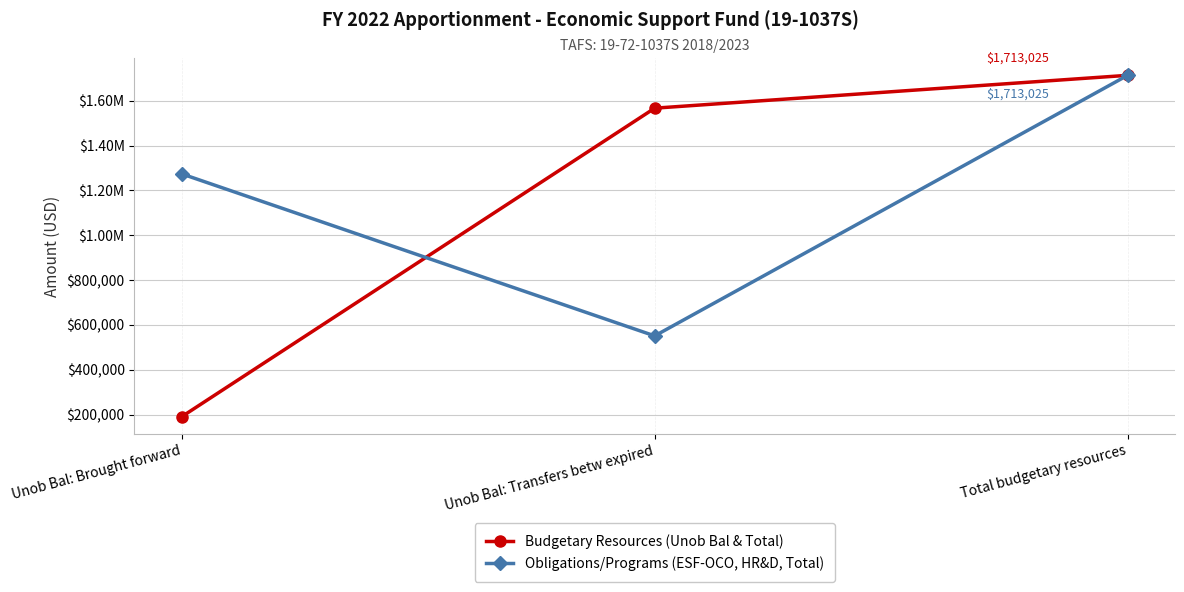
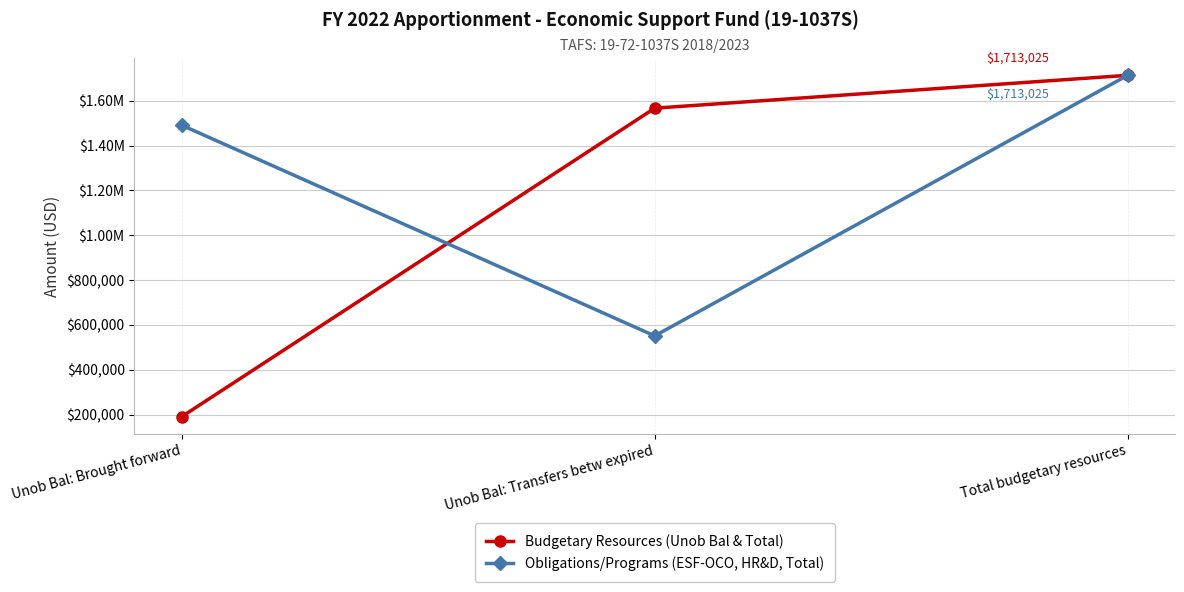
  {
    "Budgetary Resources (Unob Bal & Total)": {
      "Unob Bal: Brought forward": "$190,000",
      "Unob Bal: Transfers betw expired": "$1,570,000"
    },
    "Obligations/Programs (ESF-OCO, HR&D, Total)": {
-     "Unob Bal: Brought forward": "$1,270,000",
+     "Unob Bal: Brought forward": "$1,490,000",
      "Unob Bal: Transfers betw expired": "$550,000"
    }
  }
